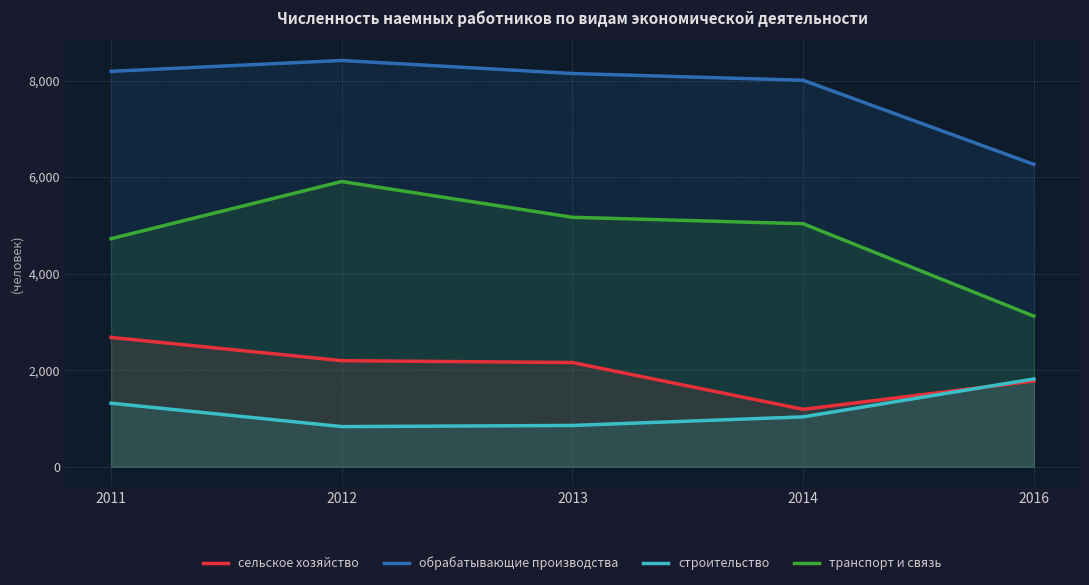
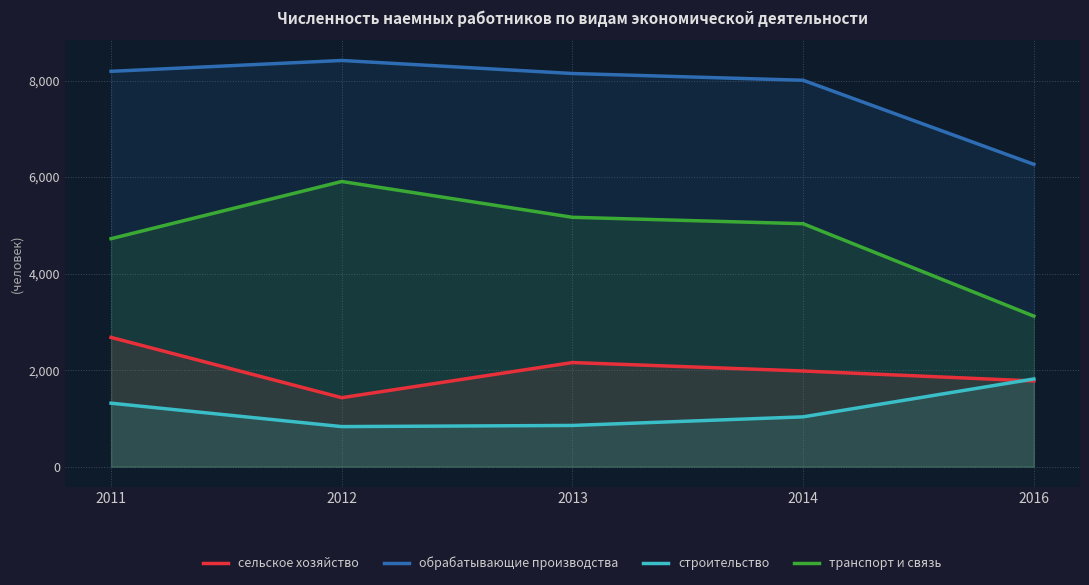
  {
    "сельское хозяйство": {
      "2011": "2,700",
-     "2012": "2,200",
+     "2012": "1,400",
      "2013": "2,200",
-     "2014": "1,200"
+     "2014": "2,000"
    },
    "обрабатывающие производства": {
      "2011": "8,200",
      "2012": "8,400",
      "2013": "8,100",
      "2014": "8,000",
      "2016": "6,300"
    },
    "строительство": {
      "2011": "1,300",
      "2012": "800",
      "2013": "900",
      "2014": "1,000"
    },
    "транспорт и связь": {
      "2011": "4,700",
      "2012": "5,900",
      "2013": "5,200",
      "2014": "5,000",
      "2016": "3,100"
    }
  }
